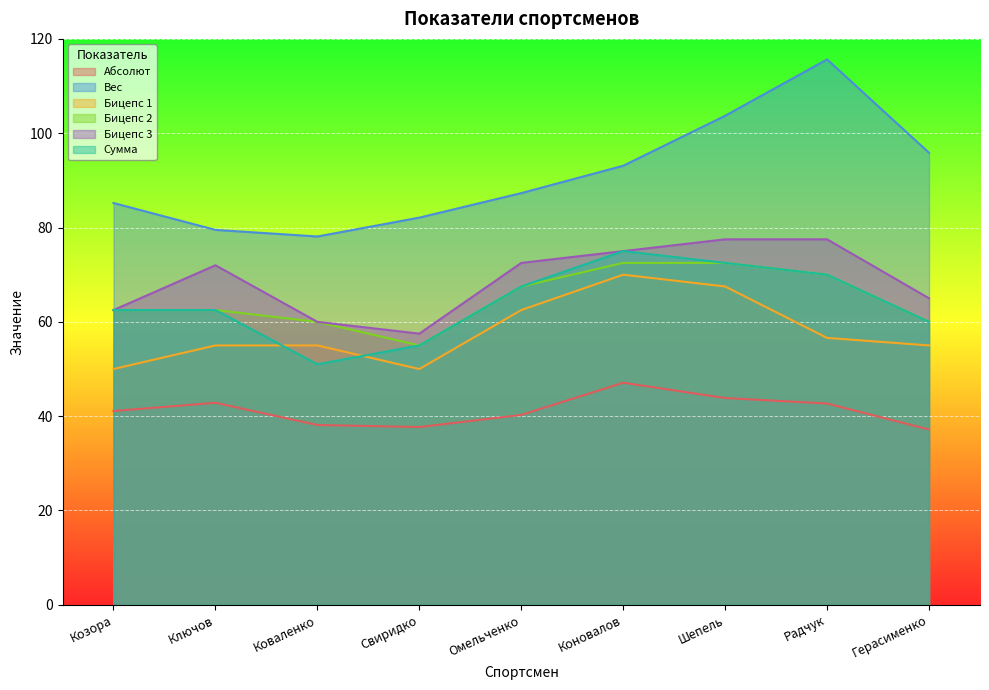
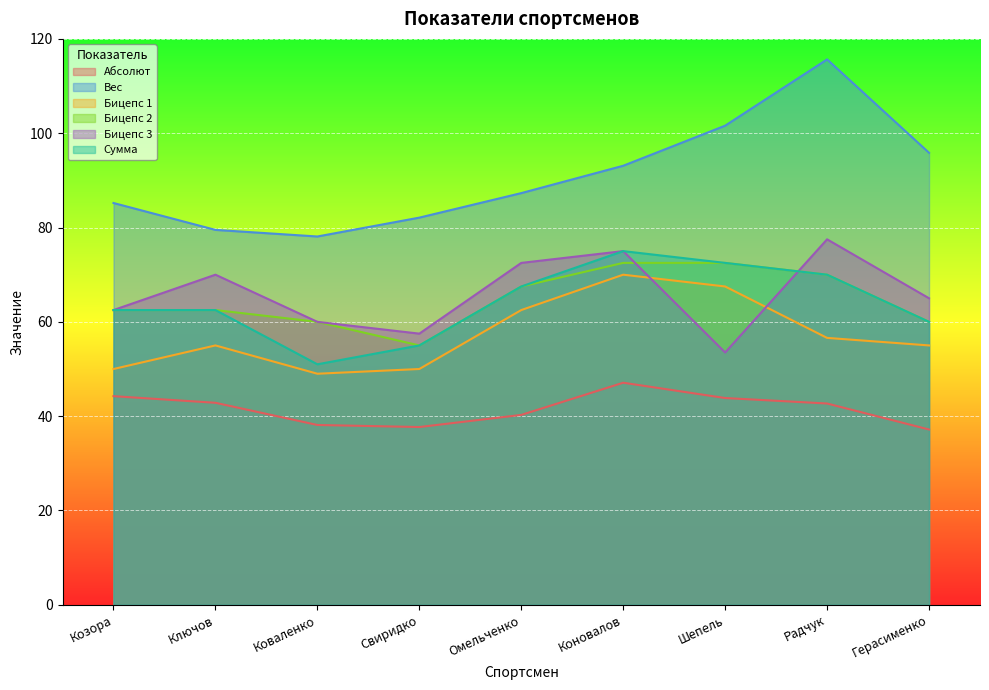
  {
    "Абсолют": {
-     "Козора": 41,
+     "Козора": 44,
      "Ключов": 43,
      "Коваленко": 38,
      "Свиридко": 38,
      "Омельченко": 40,
      "Коновалов": 47,
      "Шепель": 44,
      "Радчук": 43,
      "Герасименко": 37
    },
    "Вес": {
      "Козора": 85,
      "Ключов": 80,
      "Коваленко": 78,
      "Свиридко": 82,
      "Омельченко": 87,
      "Коновалов": 93,
-     "Шепель": 104,
+     "Шепель": 102,
      "Радчук": 116,
      "Герасименко": 96
    },
    "Бицепс 1": {
      "Козора": 50,
      "Ключов": 55,
-     "Коваленко": 55,
+     "Коваленко": 49,
      "Свиридко": 50,
      "Омельченко": 63,
      "Коновалов": 70,
      "Шепель": 68,
      "Радчук": 57,
      "Герасименко": 55
    },
    "Бицепс 2": {
      "Коновалов": 73
    },
    "Бицепс 3": {
-     "Ключов": 72,
+     "Ключов": 70,
      "Свиридко": 58,
      "Омельченко": 73,
-     "Шепель": 78,
+     "Шепель": 54,
      "Радчук": 78,
      "Герасименко": 65
    },
    "Сумма": {
      "Коваленко": 51
    }
  }
